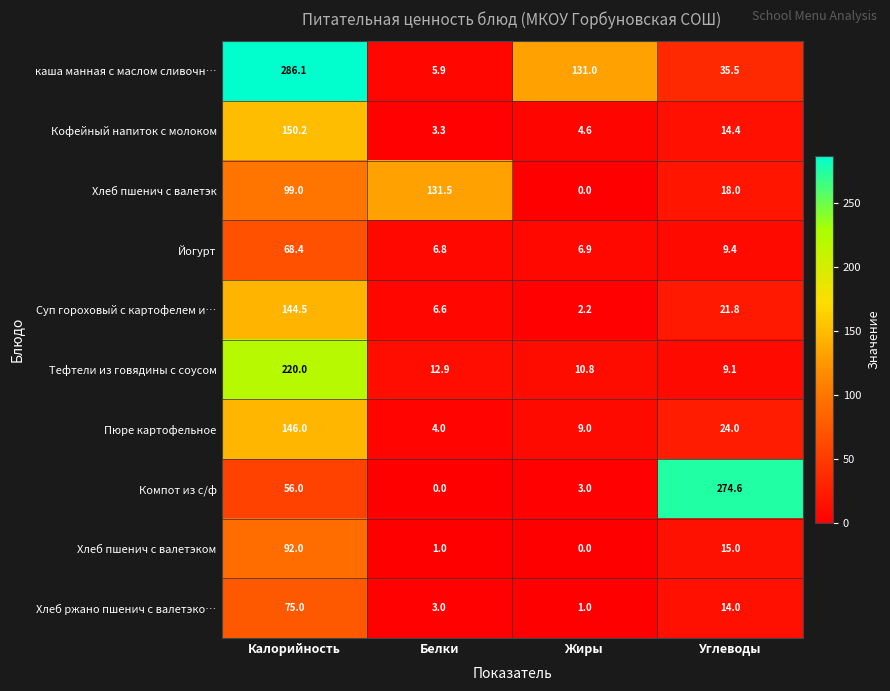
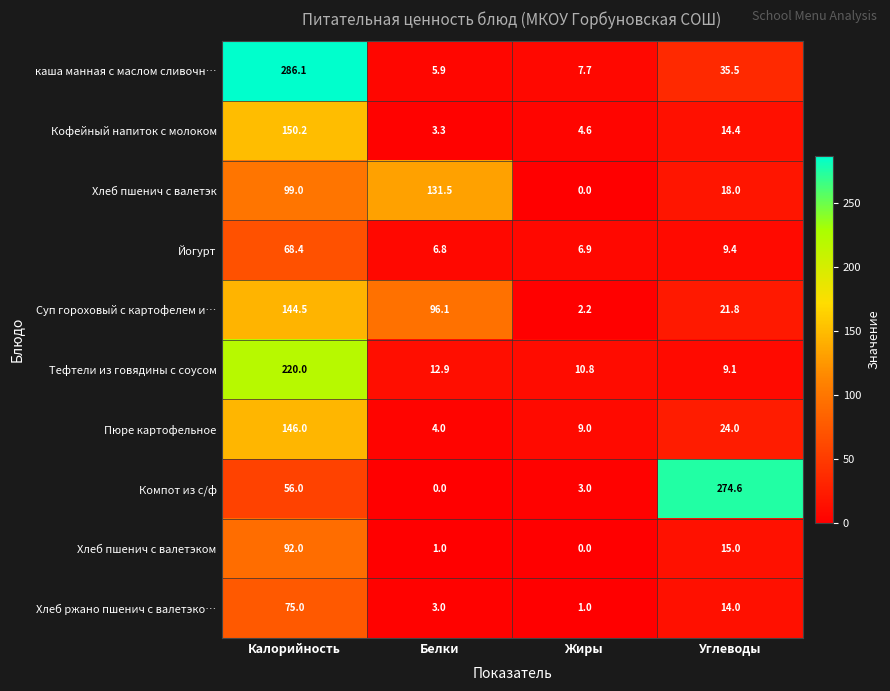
  {
    "каша манная с маслом сливочн…": {
      "Калорийность": 286.1,
      "Белки": 5.9,
-     "Жиры": 131.0,
+     "Жиры": 7.7,
      "Углеводы": 35.5
    },
    "Кофейный напиток с молоком": {
      "Калорийность": 150.2,
      "Белки": 3.3,
      "Жиры": 4.6,
      "Углеводы": 14.4
    },
    "Хлеб пшенич с валетэк": {
      "Калорийность": 99.0,
      "Белки": 131.5,
      "Жиры": 0.0,
      "Углеводы": 18.0
    },
    "Йогурт": {
      "Калорийность": 68.4,
      "Белки": 6.8,
      "Жиры": 6.9,
      "Углеводы": 9.4
    },
    "Суп гороховый с картофелем и…": {
      "Калорийность": 144.5,
-     "Белки": 6.6,
+     "Белки": 96.1,
      "Жиры": 2.2,
      "Углеводы": 21.8
    },
    "Тефтели из говядины с соусом": {
      "Калорийность": 220.0,
      "Белки": 12.9,
      "Жиры": 10.8,
      "Углеводы": 9.1
    },
    "Пюре картофельное": {
      "Калорийность": 146.0,
      "Белки": 4.0,
      "Жиры": 9.0,
      "Углеводы": 24.0
    },
    "Компот из с/ф": {
      "Калорийность": 56.0,
      "Белки": 0.0,
      "Жиры": 3.0,
      "Углеводы": 274.6
    },
    "Хлеб пшенич с валетэком": {
      "Калорийность": 92.0,
      "Белки": 1.0,
      "Жиры": 0.0,
      "Углеводы": 15.0
    },
    "Хлеб ржано пшенич с валетэко…": {
      "Калорийность": 75.0,
      "Белки": 3.0,
      "Жиры": 1.0,
      "Углеводы": 14.0
    }
  }
